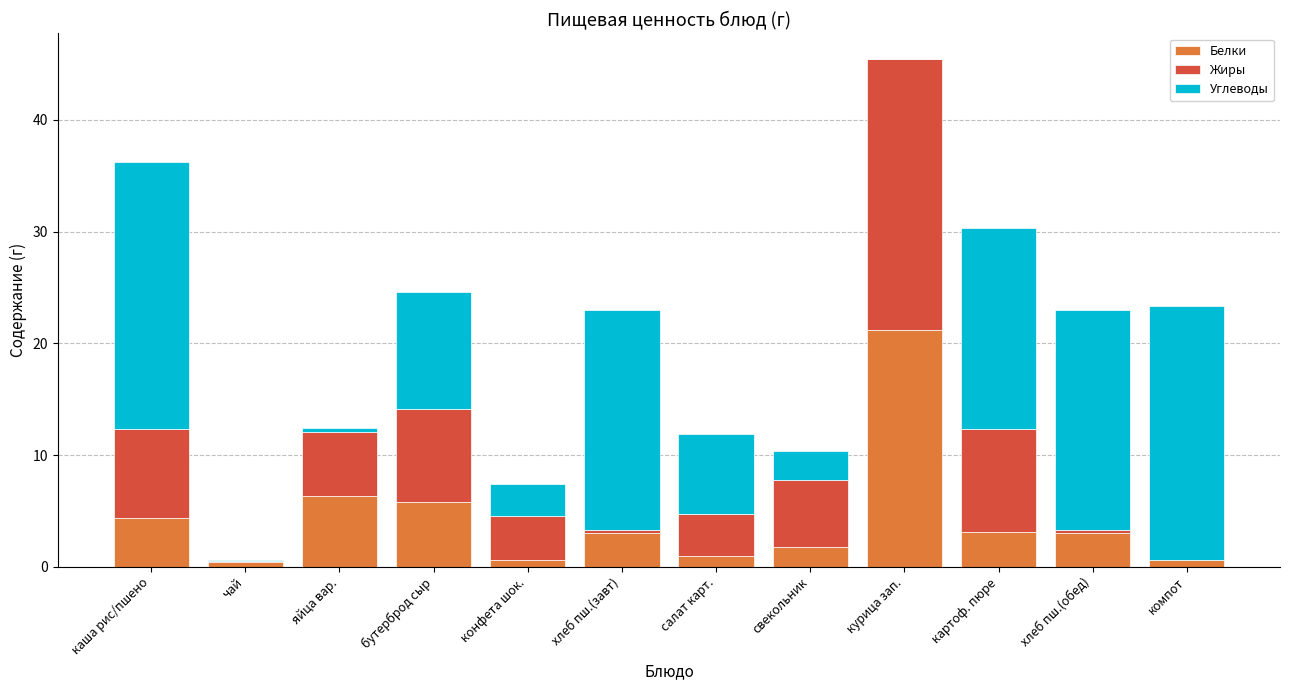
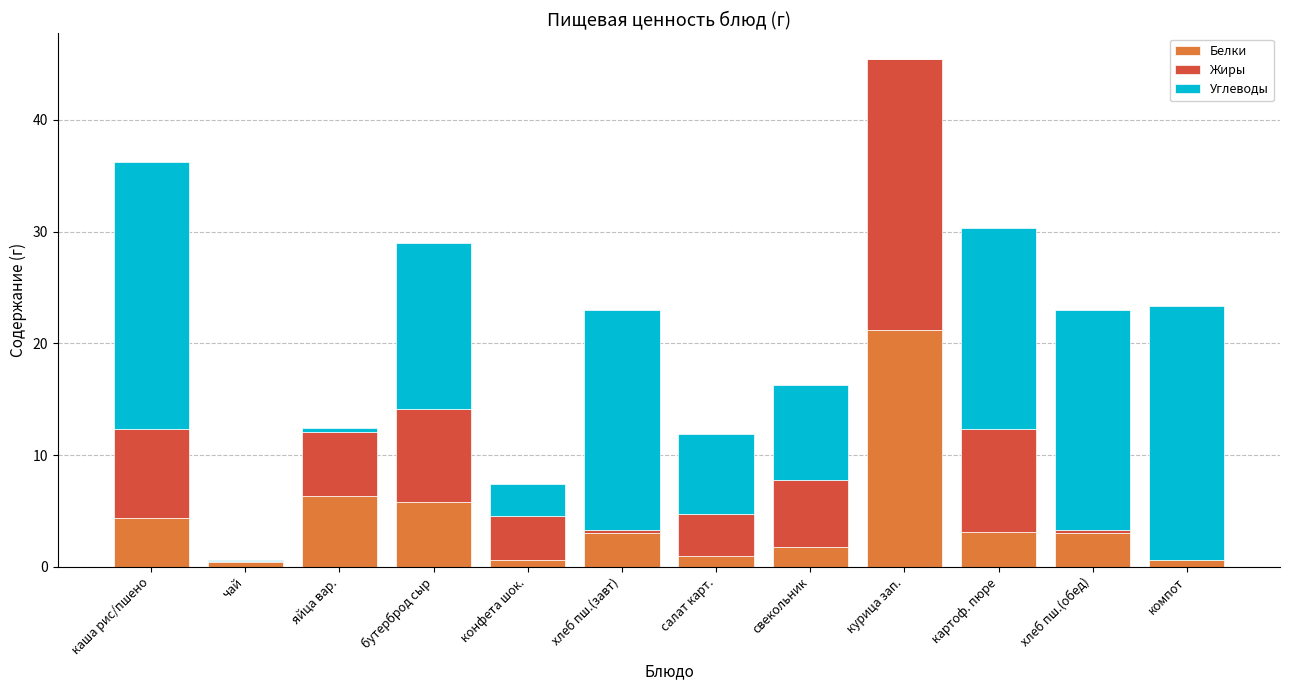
  {
    "Углеводы": {
      "каша рис/пшено": 23.9,
      "яйца вар.": 0.3,
-     "бутерброд сыр": 10.5,
+     "бутерброд сыр": 14.8,
      "конфета шок.": 2.9,
      "хлеб пш.(завт)": 19.7,
      "салат карт.": 7.2,
-     "свекольник": 2.6,
+     "свекольник": 8.5,
      "картоф. пюре": 18.0,
      "хлеб пш.(обед)": 19.7,
      "компот": 22.7
    }
  }
